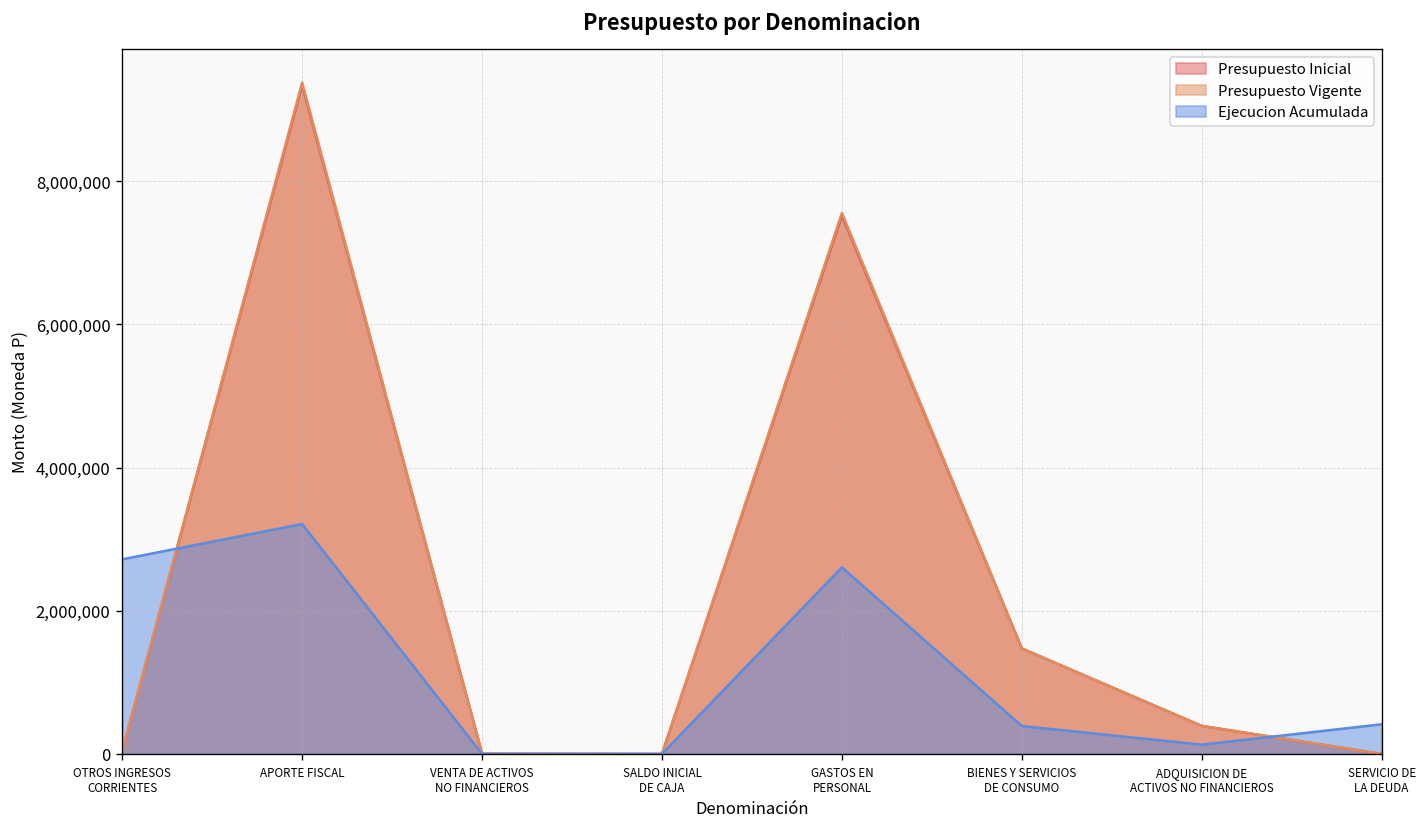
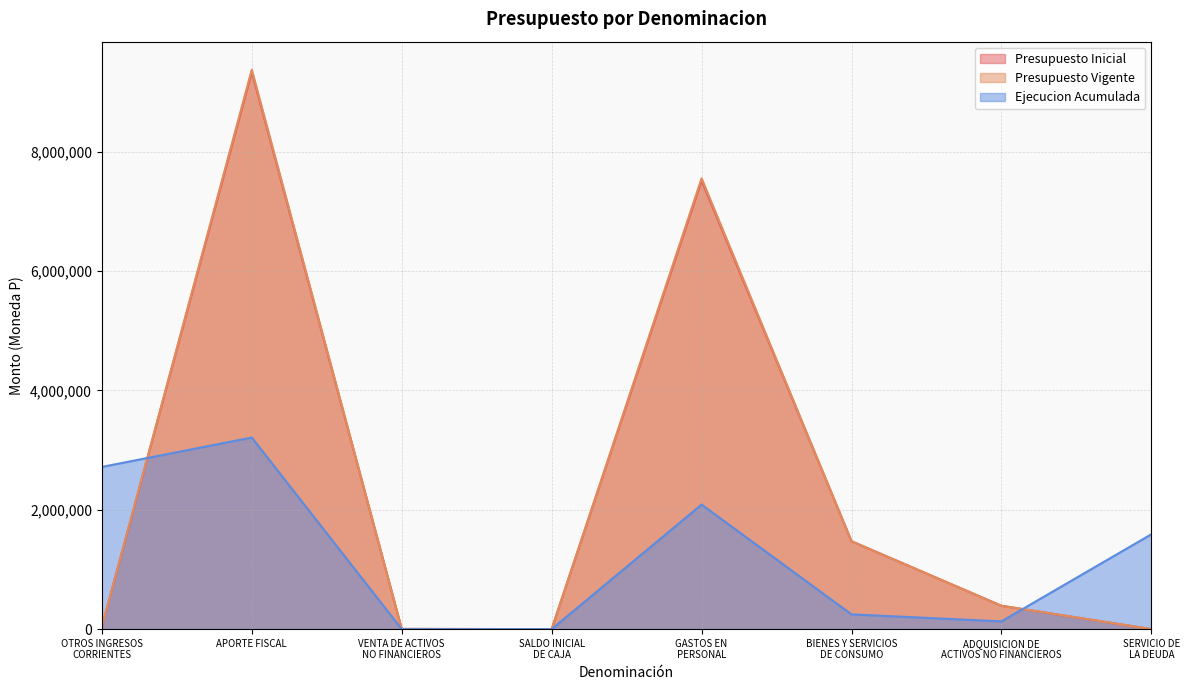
  {
    "Ejecucion Acumulada": {
      "OTROS INGRESOS CORRIENTES": "2,700,000",
      "APORTE FISCAL": "3,200,000",
-     "GASTOS EN PERSONAL": "2,600,000",
-     "BIENES Y SERVICIOS DE CONSUMO": "400,000",
+     "GASTOS EN PERSONAL": "2,100,000",
+     "BIENES Y SERVICIOS DE CONSUMO": "200,000",
      "ADQUISICION DE ACTIVOS NO FINANCIEROS": "100,000",
-     "SERVICIO DE LA DEUDA": "400,000"
+     "SERVICIO DE LA DEUDA": "1,600,000"
    }
  }
